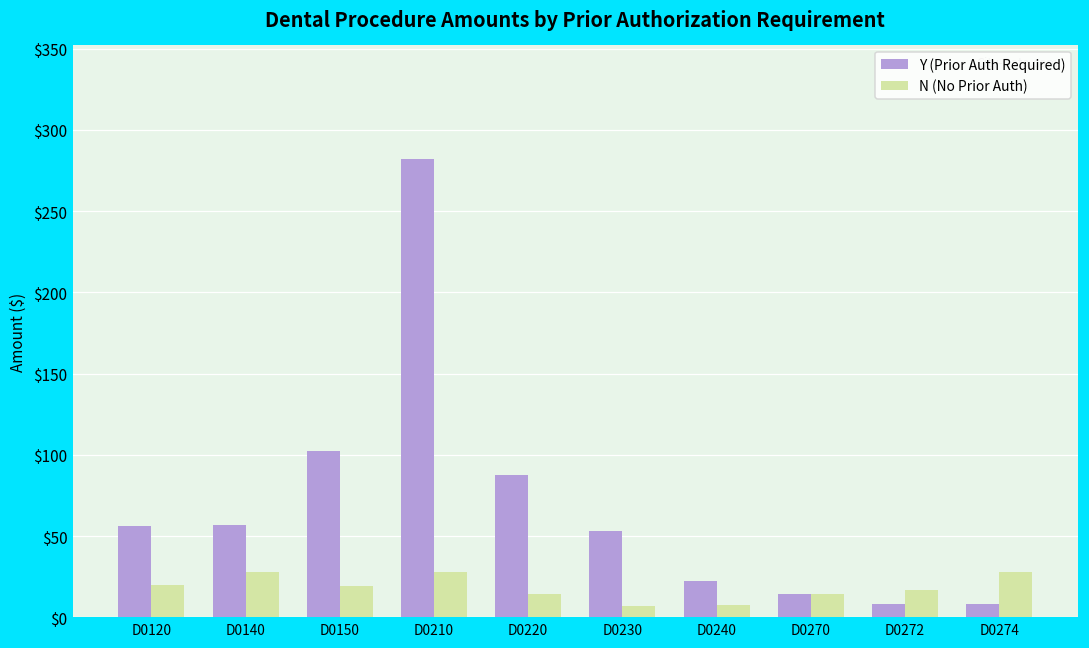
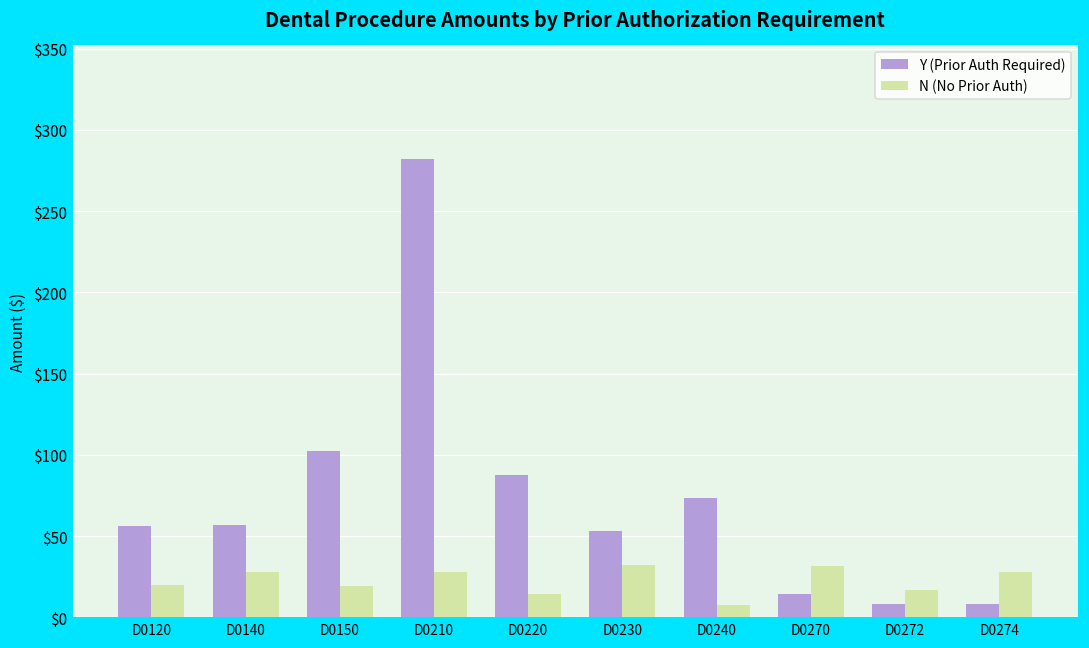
  {
    "Y (Prior Auth Required)": {
      "D0120": "$56",
      "D0140": "$57",
      "D0150": "$102",
      "D0210": "$282",
      "D0220": "$87",
      "D0230": "$53",
-     "D0240": "$23",
+     "D0240": "$74",
      "D0270": "$15",
      "D0272": "$8",
      "D0274": "$8"
    },
    "N (No Prior Auth)": {
      "D0120": "$20",
      "D0140": "$28",
      "D0150": "$19",
      "D0210": "$28",
      "D0220": "$14",
-     "D0230": "$7",
+     "D0230": "$32",
      "D0240": "$8",
-     "D0270": "$14",
+     "D0270": "$32",
      "D0272": "$17",
      "D0274": "$28"
    }
  }
